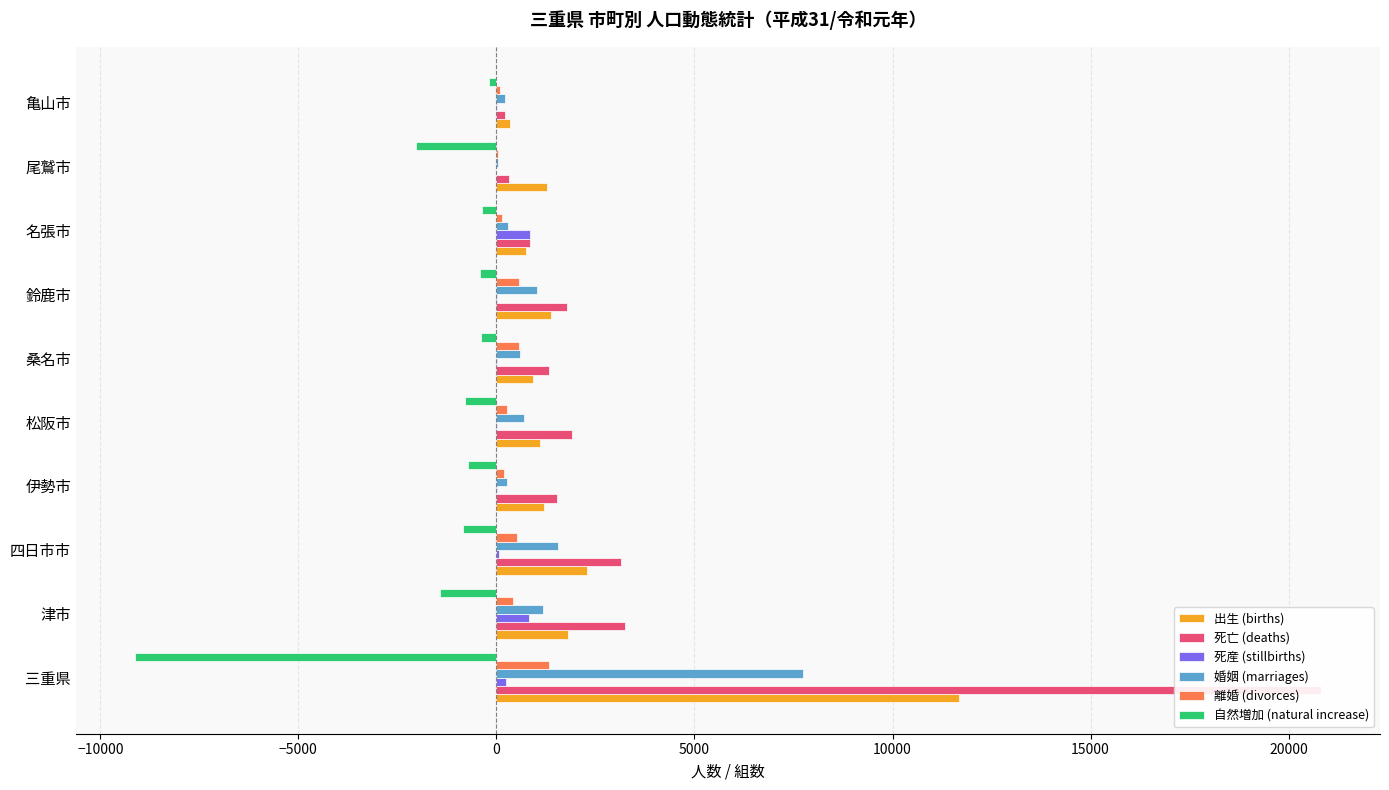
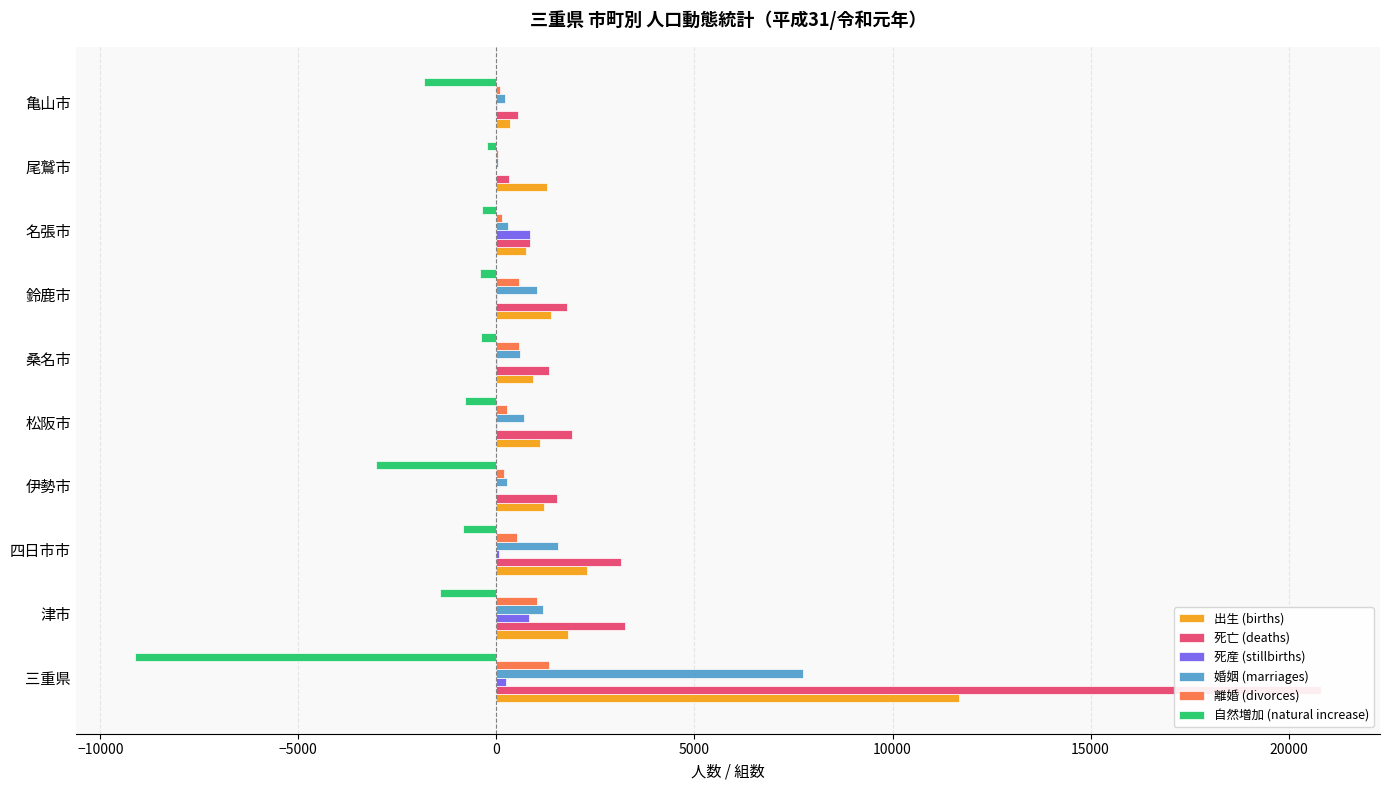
  {
    "出生 (births)": {
      "亀山市": 400,
      "尾鷲市": 1300,
      "名張市": 800,
      "鈴鹿市": 1400,
      "桑名市": 900,
      "松阪市": 1100,
      "伊勢市": 1200,
      "四日市市": 2300,
      "津市": 1800,
      "三重県": 11700
    },
    "死亡 (deaths)": {
-     "亀山市": 200,
+     "亀山市": 600,
      "尾鷲市": 300,
      "名張市": 800,
      "鈴鹿市": 1800,
      "桑名市": 1300,
      "松阪市": 1900,
      "伊勢市": 1500,
      "四日市市": 3100,
      "津市": 3200
    },
    "死産 (stillbirths)": {
      "名張市": 900,
      "津市": 800,
      "三重県": 200
    },
    "婚姻 (marriages)": {
      "亀山市": 200,
      "名張市": 300,
      "鈴鹿市": 1000,
      "桑名市": 600,
      "松阪市": 700,
      "伊勢市": 300,
      "四日市市": 1500,
      "津市": 1200,
      "三重県": 7700
    },
    "離婚 (divorces)": {
      "亀山市": 100,
      "名張市": 100,
      "鈴鹿市": 600,
      "桑名市": 600,
      "松阪市": 300,
      "伊勢市": 200,
      "四日市市": 500,
-     "津市": 400,
+     "津市": 1000,
      "三重県": 1300
    },
    "自然増加 (natural increase)": {
-     "亀山市": -200,
-     "尾鷲市": -2000,
+     "亀山市": -1800,
+     "尾鷲市": -200,
      "名張市": -400,
      "鈴鹿市": -400,
      "桑名市": -400,
      "松阪市": -800,
-     "伊勢市": -700,
+     "伊勢市": -3000,
      "四日市市": -900,
      "津市": -1400,
      "三重県": -9100
    }
  }
